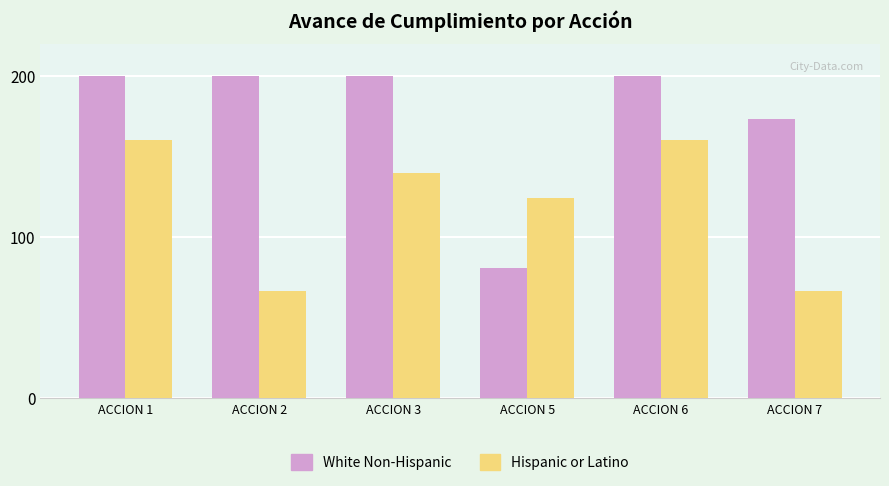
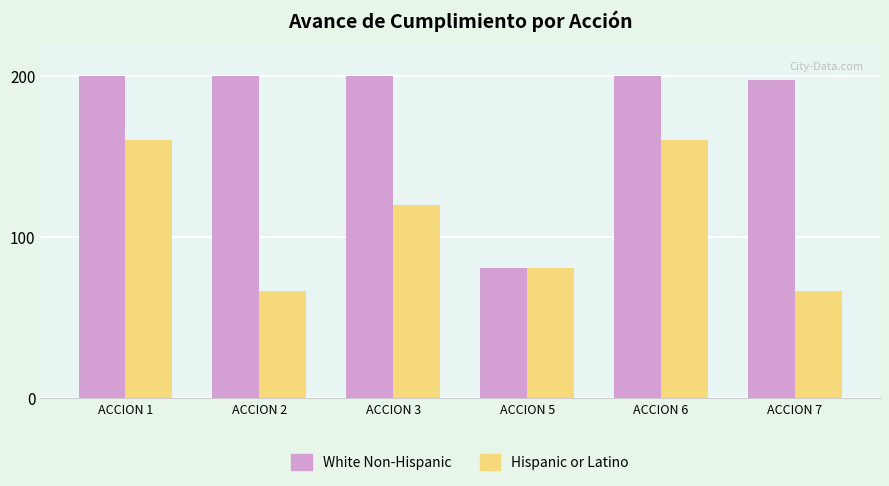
  {
    "White Non-Hispanic": {
      "ACCION 1": 200,
      "ACCION 2": 200,
      "ACCION 3": 200,
      "ACCION 5": 81,
      "ACCION 6": 200,
-     "ACCION 7": 173
+     "ACCION 7": 198
    },
    "Hispanic or Latino": {
      "ACCION 1": 160,
      "ACCION 2": 67,
-     "ACCION 3": 140,
-     "ACCION 5": 124,
+     "ACCION 3": 120,
+     "ACCION 5": 81,
      "ACCION 6": 160,
      "ACCION 7": 67
    }
  }
